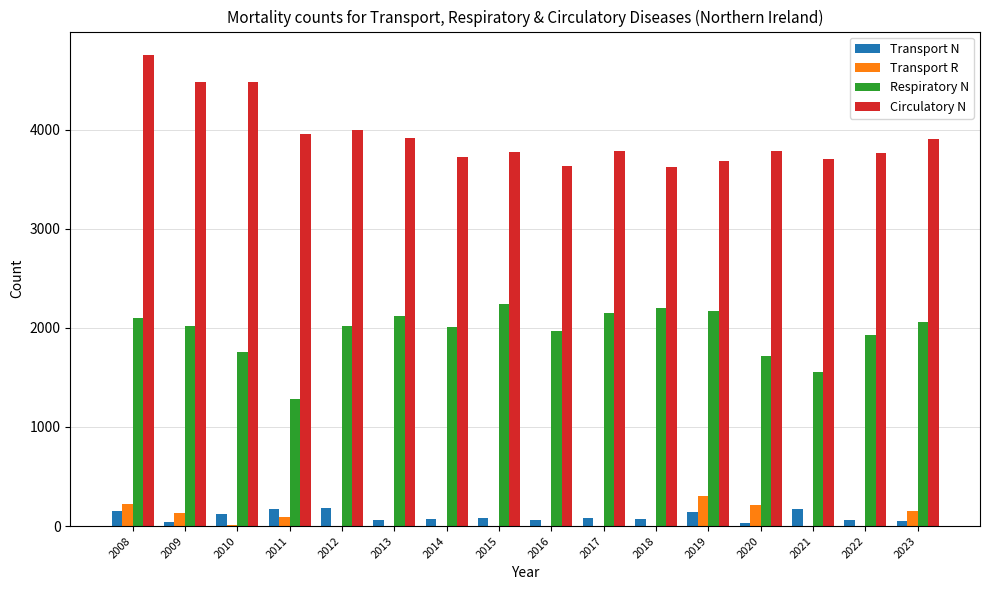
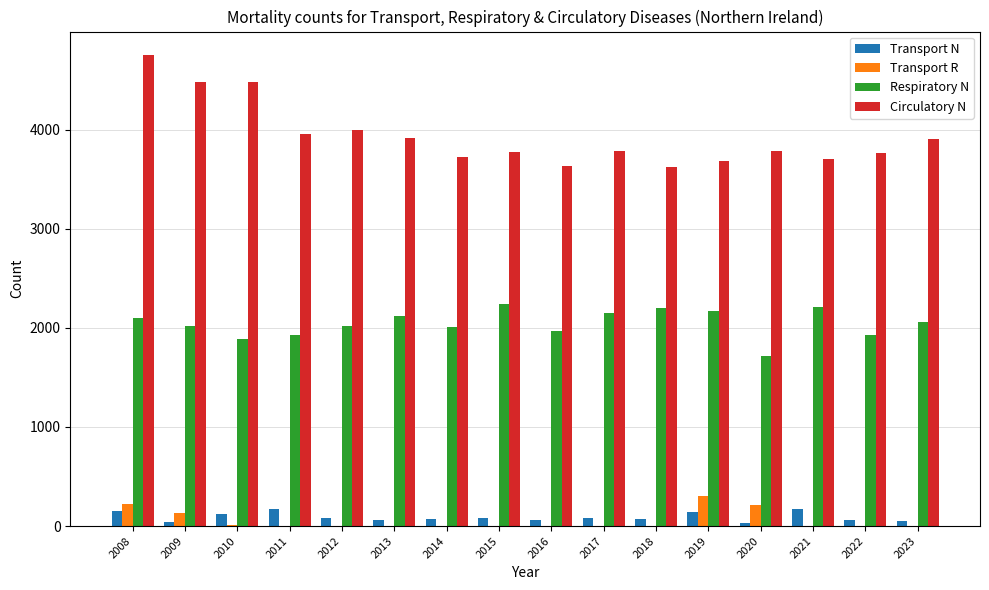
  {
    "Transport N": {
      "2008": 200,
      "2009": 0,
      "2010": 100,
      "2011": 200,
-     "2012": 200,
+     "2012": 100,
      "2013": 100,
      "2014": 100,
      "2015": 100,
      "2016": 100,
      "2017": 100,
      "2018": 100,
      "2019": 100,
      "2020": 0,
      "2021": 200,
      "2022": 100,
      "2023": 100
    },
    "Transport R": {
      "2008": 200,
      "2009": 100,
-     "2011": 100,
+     "2011": 0,
      "2019": 300,
      "2020": 200,
-     "2023": 100
+     "2023": 0
    },
    "Respiratory N": {
      "2008": 2100,
      "2009": 2000,
-     "2010": 1800,
-     "2011": 1300,
+     "2010": 1900,
+     "2011": 1900,
      "2012": 2000,
      "2013": 2100,
      "2014": 2000,
      "2015": 2200,
      "2016": 2000,
      "2017": 2100,
      "2018": 2200,
      "2019": 2200,
      "2020": 1700,
-     "2021": 1600,
+     "2021": 2200,
      "2022": 1900,
      "2023": 2100
    },
    "Circulatory N": {
      "2008": 4800,
      "2009": 4500,
      "2010": 4500,
      "2011": 4000,
      "2012": 4000,
      "2013": 3900,
      "2014": 3700,
      "2015": 3800,
      "2016": 3600,
      "2017": 3800,
      "2018": 3600,
      "2019": 3700,
      "2020": 3800,
      "2021": 3700,
      "2022": 3800,
      "2023": 3900
    }
  }
